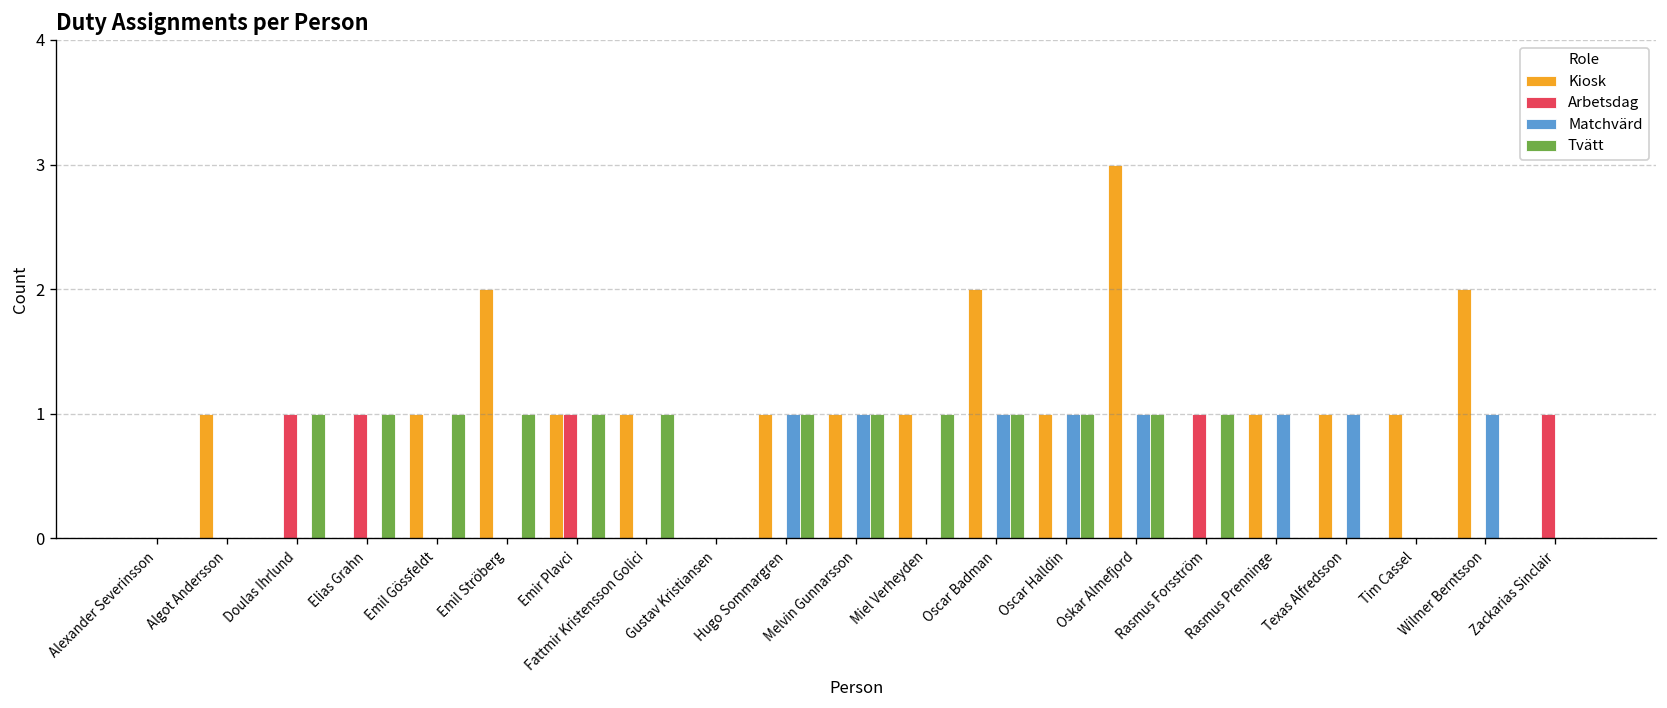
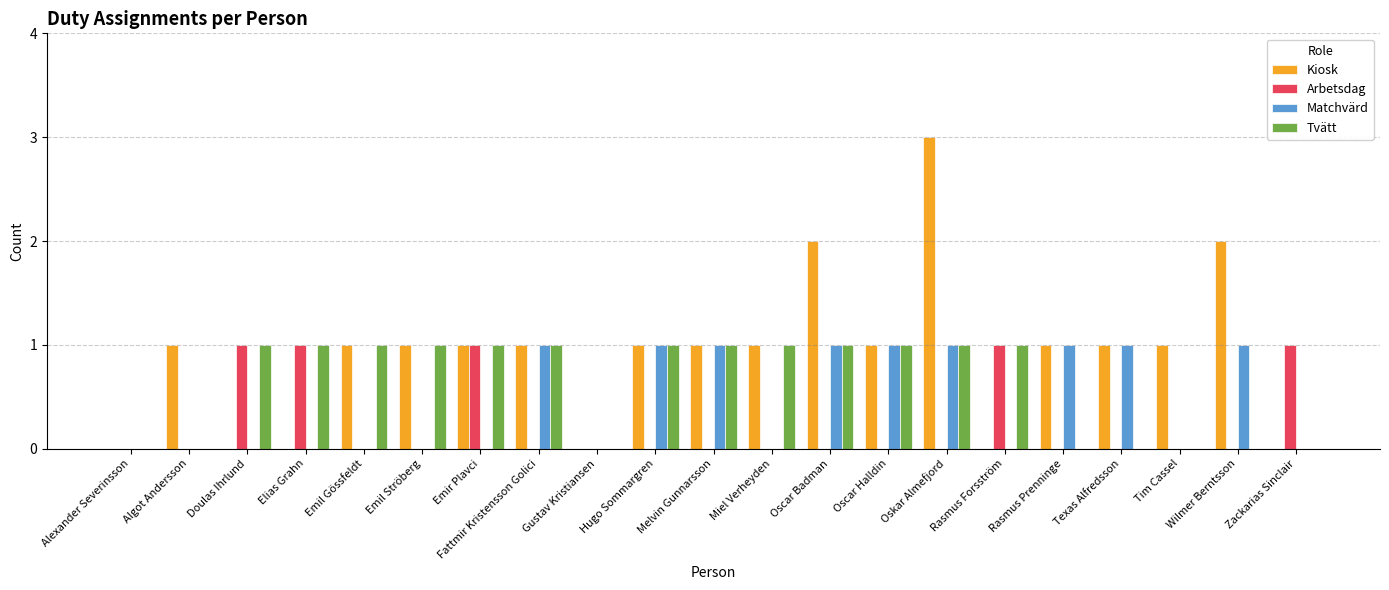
  {
    "Kiosk": {
      "Alexander Severinsson": 0,
      "Algot Andersson": 1,
      "Doulas Ihrlund": 0,
      "Elias Grahn": 0,
      "Emil Gössfeldt": 1,
-     "Emil Ströberg": 2,
+     "Emil Ströberg": 1,
      "Emir Plavci": 1,
      "Fattmir Kristensson Golici": 1,
      "Gustav Kristiansen": 0,
      "Hugo Sommargren": 1,
      "Melvin Gunnarsson": 1,
      "Miel Verheyden": 1,
      "Oscar Badman": 2,
      "Oscar Halldin": 1,
      "Oskar Almefjord": 3,
      "Rasmus Forsström": 0,
      "Rasmus Prenninge": 1,
      "Texas Alfredsson": 1,
      "Tim Cassel": 1,
      "Wilmer Berntsson": 2,
      "Zackarias Sinclair": 0
    },
    "Arbetsdag": {
      "Alexander Severinsson": 0,
      "Algot Andersson": 0,
      "Doulas Ihrlund": 1,
      "Elias Grahn": 1,
      "Emil Gössfeldt": 0,
      "Emil Ströberg": 0,
      "Emir Plavci": 1,
      "Fattmir Kristensson Golici": 0,
      "Gustav Kristiansen": 0,
      "Hugo Sommargren": 0,
      "Melvin Gunnarsson": 0,
      "Miel Verheyden": 0,
      "Oscar Badman": 0,
      "Oscar Halldin": 0,
      "Oskar Almefjord": 0,
      "Rasmus Forsström": 1,
      "Rasmus Prenninge": 0,
      "Texas Alfredsson": 0,
      "Tim Cassel": 0,
      "Wilmer Berntsson": 0,
      "Zackarias Sinclair": 1
    },
    "Matchvärd": {
      "Alexander Severinsson": 0,
      "Algot Andersson": 0,
      "Doulas Ihrlund": 0,
      "Elias Grahn": 0,
      "Emil Gössfeldt": 0,
      "Emil Ströberg": 0,
      "Emir Plavci": 0,
-     "Fattmir Kristensson Golici": 0,
+     "Fattmir Kristensson Golici": 1,
      "Gustav Kristiansen": 0,
      "Hugo Sommargren": 1,
      "Melvin Gunnarsson": 1,
      "Miel Verheyden": 0,
      "Oscar Badman": 1,
      "Oscar Halldin": 1,
      "Oskar Almefjord": 1,
      "Rasmus Forsström": 0,
      "Rasmus Prenninge": 1,
      "Texas Alfredsson": 1,
      "Tim Cassel": 0,
      "Wilmer Berntsson": 1,
      "Zackarias Sinclair": 0
    },
    "Tvätt": {
      "Alexander Severinsson": 0,
      "Algot Andersson": 0,
      "Doulas Ihrlund": 1,
      "Elias Grahn": 1,
      "Emil Gössfeldt": 1,
      "Emil Ströberg": 1,
      "Emir Plavci": 1,
      "Fattmir Kristensson Golici": 1,
      "Gustav Kristiansen": 0,
      "Hugo Sommargren": 1,
      "Melvin Gunnarsson": 1,
      "Miel Verheyden": 1,
      "Oscar Badman": 1,
      "Oscar Halldin": 1,
      "Oskar Almefjord": 1,
      "Rasmus Forsström": 1,
      "Rasmus Prenninge": 0,
      "Texas Alfredsson": 0,
      "Tim Cassel": 0,
      "Wilmer Berntsson": 0,
      "Zackarias Sinclair": 0
    }
  }
